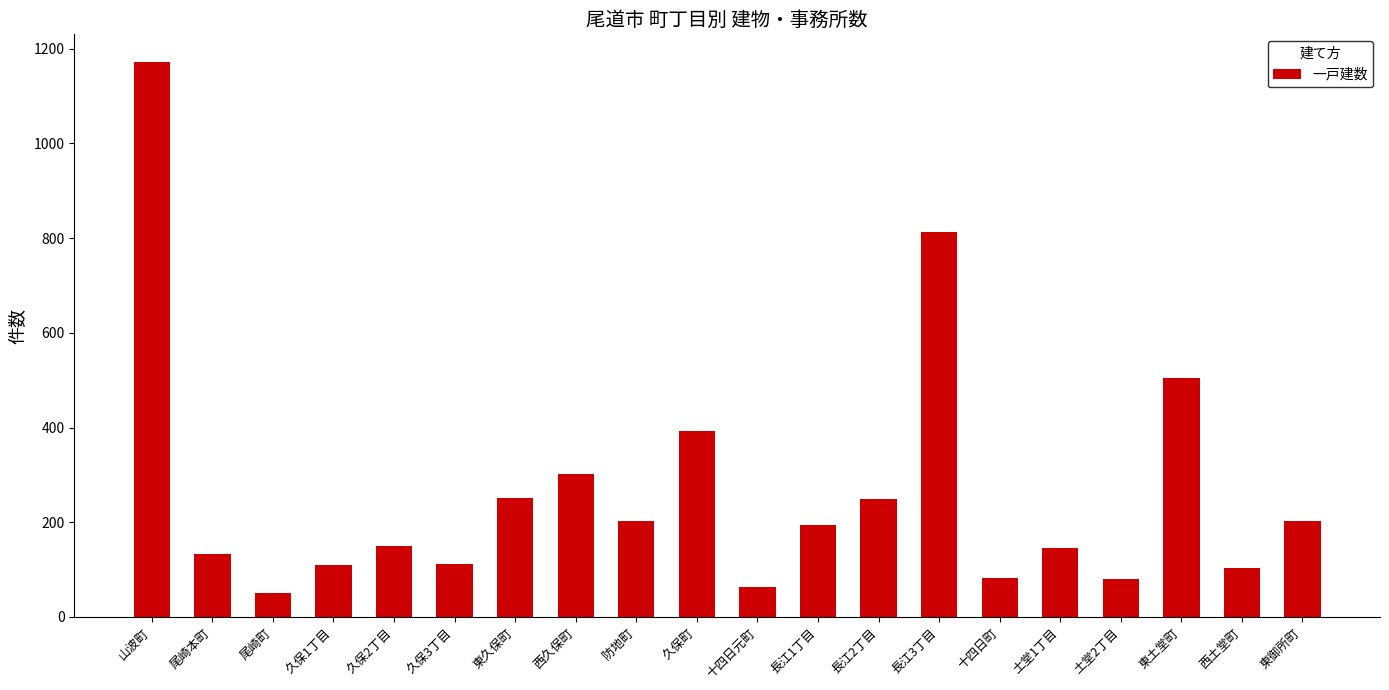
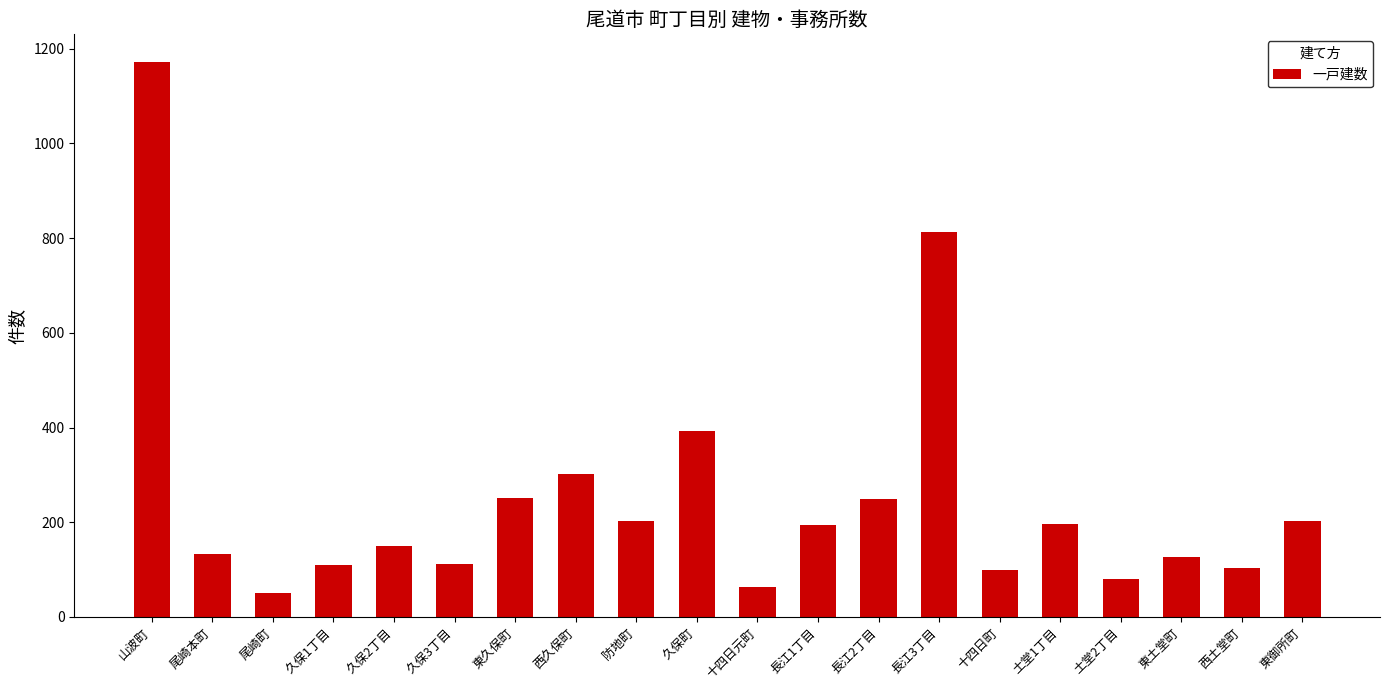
  {
    "山波町": 1170,
    "尾崎本町": 130,
    "尾崎町": 50,
    "久保1丁目": 110,
    "久保2丁目": 150,
    "久保3丁目": 110,
    "東久保町": 250,
    "西久保町": 300,
    "防地町": 200,
    "久保町": 390,
    "十四日元町": 60,
    "長江1丁目": 190,
    "長江2丁目": 250,
    "長江3丁目": 810,
-   "十四日町": 80,
-   "土堂1丁目": 150,
+   "十四日町": 100,
+   "土堂1丁目": 200,
    "土堂2丁目": 80,
-   "東土堂町": 510,
+   "東土堂町": 130,
    "西土堂町": 100,
    "東御所町": 200
  }
